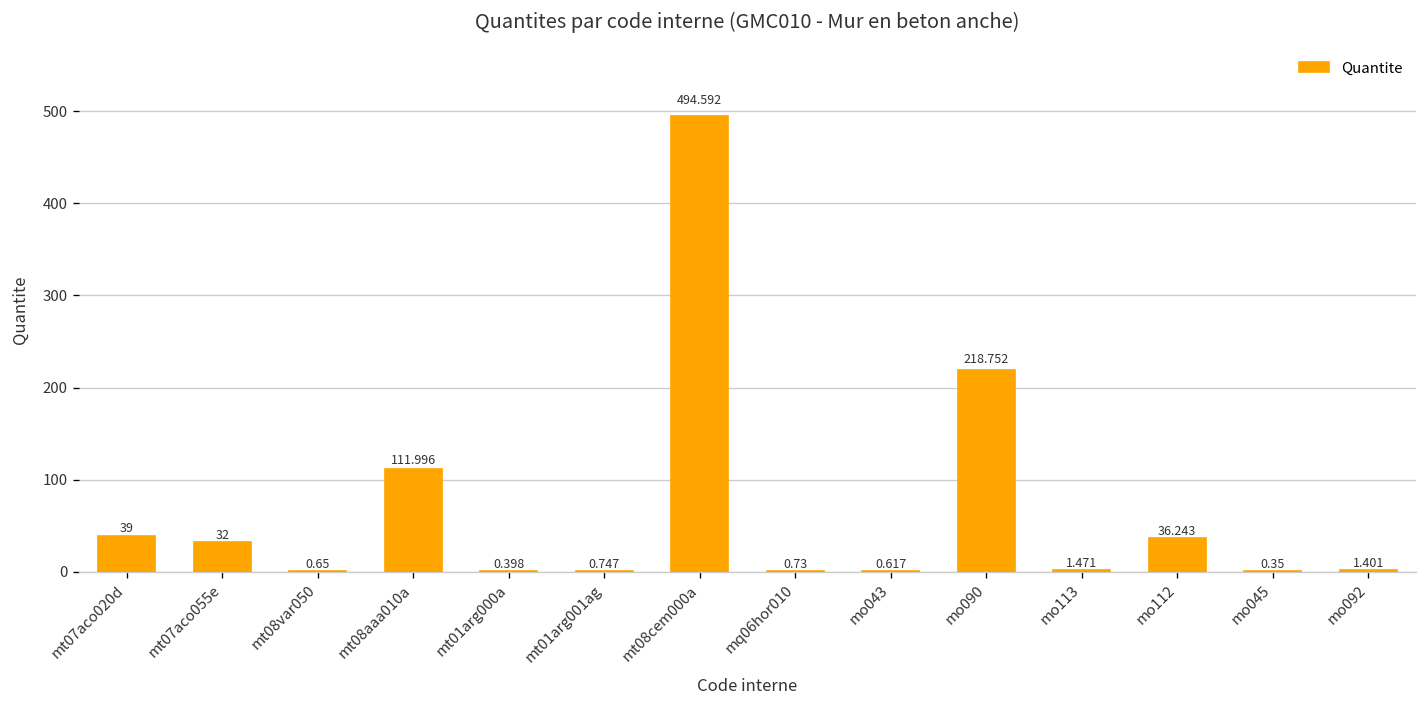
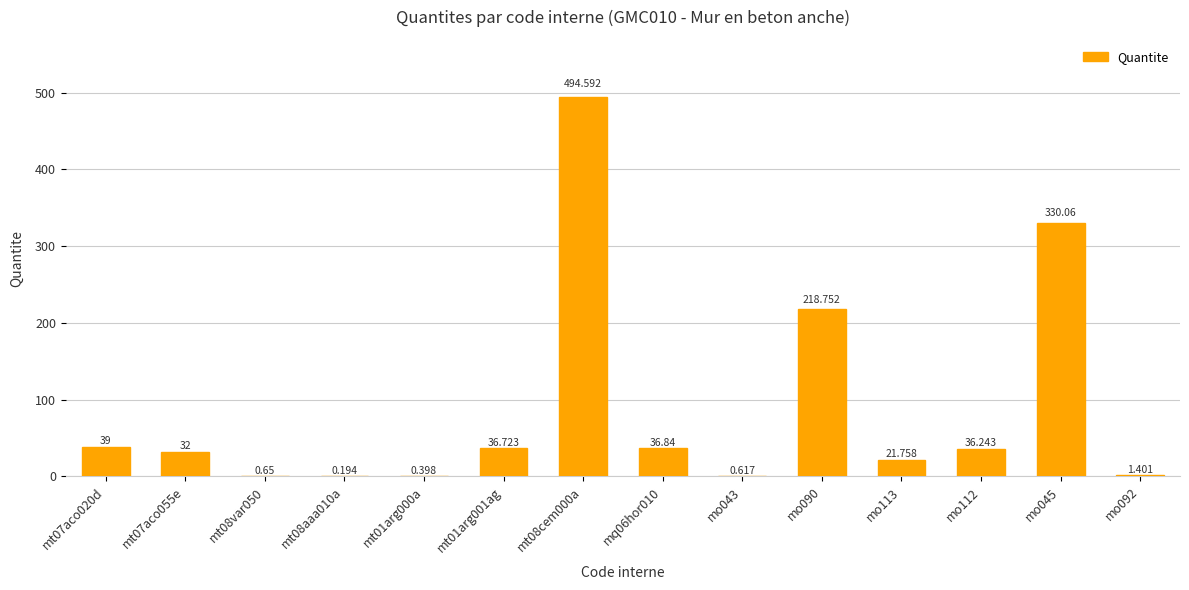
  {
    "mt07aco020d": 39,
    "mt07aco055e": 32,
    "mt08var050": 0.65,
-   "mt08aaa010a": 111.996,
+   "mt08aaa010a": 0.194,
    "mt01arg000a": 0.398,
-   "mt01arg001ag": 0.747,
+   "mt01arg001ag": 36.723,
    "mt08cem000a": 494.592,
-   "mq06hor010": 0.73,
+   "mq06hor010": 36.84,
    "mo043": 0.617,
    "mo090": 218.752,
-   "mo113": 1.471,
+   "mo113": 21.758,
    "mo112": 36.243,
-   "mo045": 0.35,
+   "mo045": 330.06,
    "mo092": 1.401
  }
